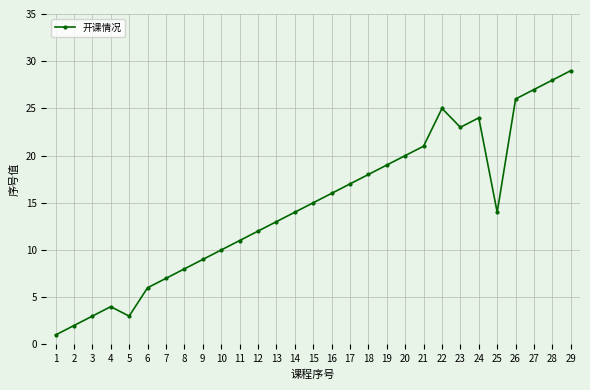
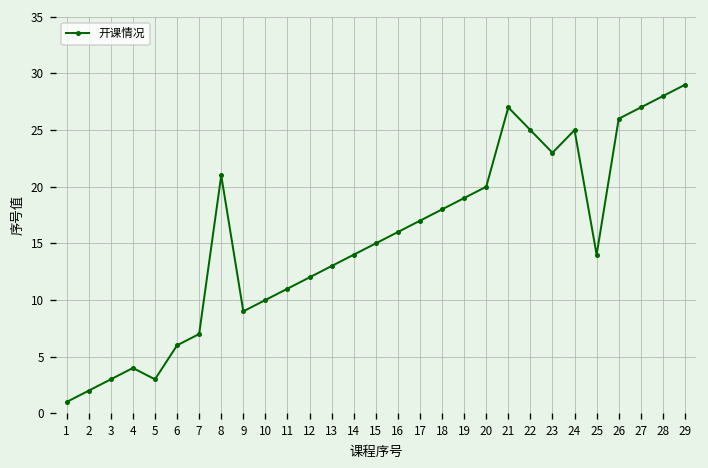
  {
    "1": 1,
    "2": 2,
    "3": 3,
    "4": 4,
    "5": 3,
    "6": 6,
    "7": 7,
-   "8": 8,
+   "8": 21,
    "9": 9,
    "10": 10,
    "11": 11,
    "12": 12,
    "13": 13,
    "14": 14,
    "15": 15,
    "16": 16,
    "17": 17,
    "18": 18,
    "19": 19,
    "20": 20,
-   "21": 21,
+   "21": 27,
    "22": 25,
    "23": 23,
-   "24": 24,
+   "24": 25,
    "25": 14,
    "26": 26,
    "27": 27,
    "28": 28,
    "29": 29
  }
